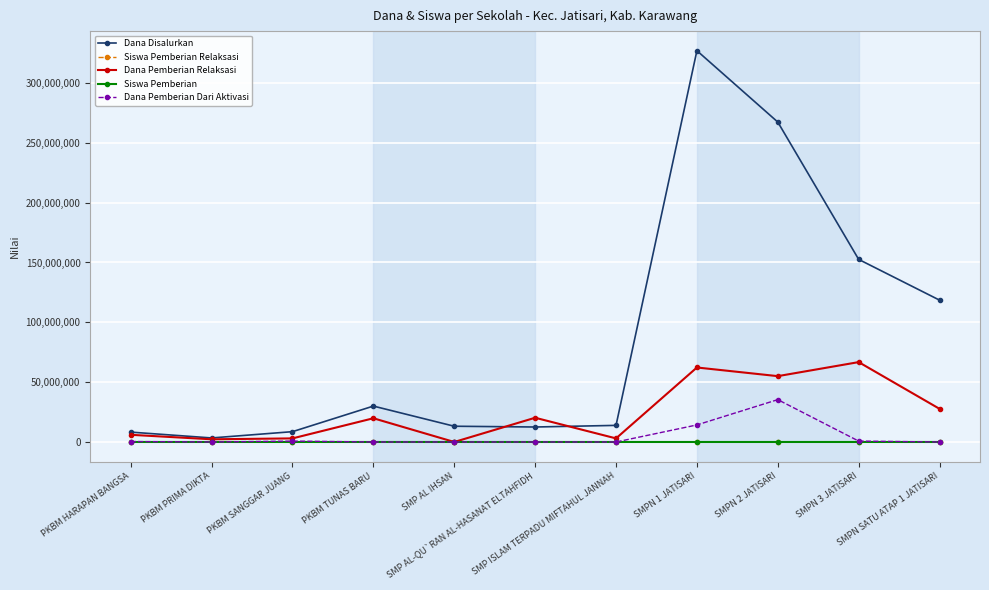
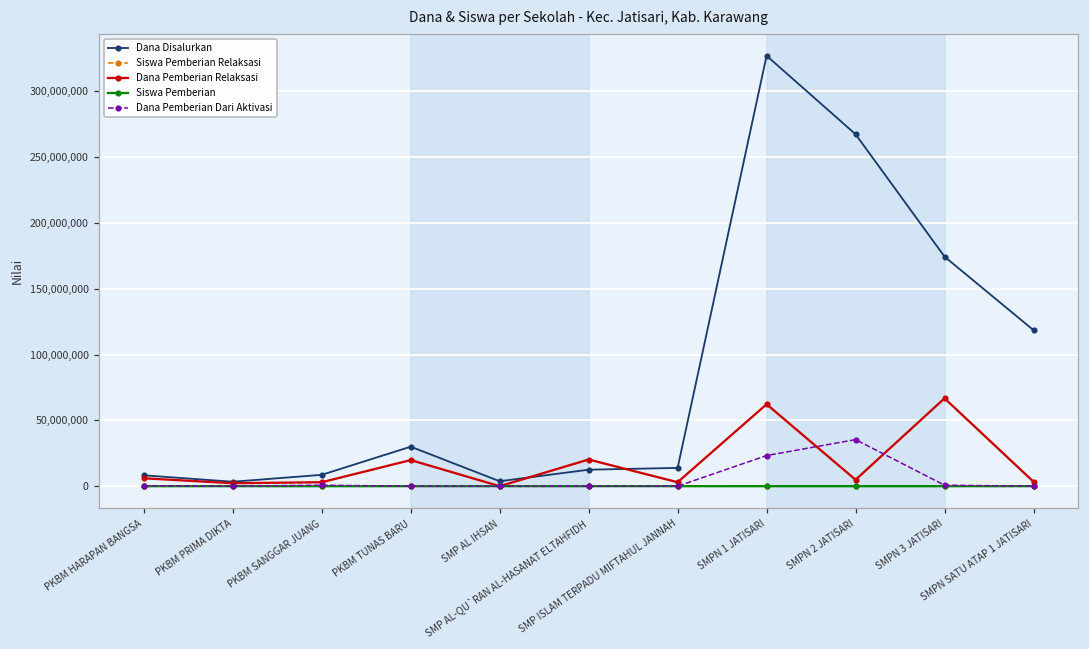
  {
    "Dana Disalurkan": {
      "PKBM HARAPAN BANGSA": "8,000,000",
      "PKBM SANGGAR JUANG": "9,000,000",
      "PKBM TUNAS BARU": "30,000,000",
-     "SMP AL IHSAN": "13,000,000",
+     "SMP AL IHSAN": "4,000,000",
      "SMP AL-QU`RAN AL-HASANAT ELTAHFIDH": "13,000,000",
      "SMP ISLAM TERPADU MIFTAHUL JANNAH": "14,000,000",
      "SMPN 1 JATISARI": "327,000,000",
      "SMPN 2 JATISARI": "267,000,000",
-     "SMPN 3 JATISARI": "153,000,000",
+     "SMPN 3 JATISARI": "174,000,000",
      "SMPN SATU ATAP 1 JATISARI": "119,000,000"
    },
    "Siswa Pemberian": {
      "SMPN 1 JATISARI": "0",
      "SMPN 2 JATISARI": "0"
    },
    "Dana Pemberian Relaksasi": {
      "PKBM HARAPAN BANGSA": "6,000,000",
      "PKBM SANGGAR JUANG": "3,000,000",
      "PKBM TUNAS BARU": "20,000,000",
      "SMP AL-QU`RAN AL-HASANAT ELTAHFIDH": "20,000,000",
      "SMP ISLAM TERPADU MIFTAHUL JANNAH": "3,000,000",
      "SMPN 1 JATISARI": "62,000,000",
-     "SMPN 2 JATISARI": "55,000,000",
+     "SMPN 2 JATISARI": "5,000,000",
      "SMPN 3 JATISARI": "67,000,000",
-     "SMPN SATU ATAP 1 JATISARI": "28,000,000"
+     "SMPN SATU ATAP 1 JATISARI": "3,000,000"
    },
    "Dana Pemberian Dari Aktivasi": {
-     "SMPN 1 JATISARI": "14,000,000",
+     "SMPN 1 JATISARI": "23,000,000",
      "SMPN 2 JATISARI": "35,000,000"
    }
  }
